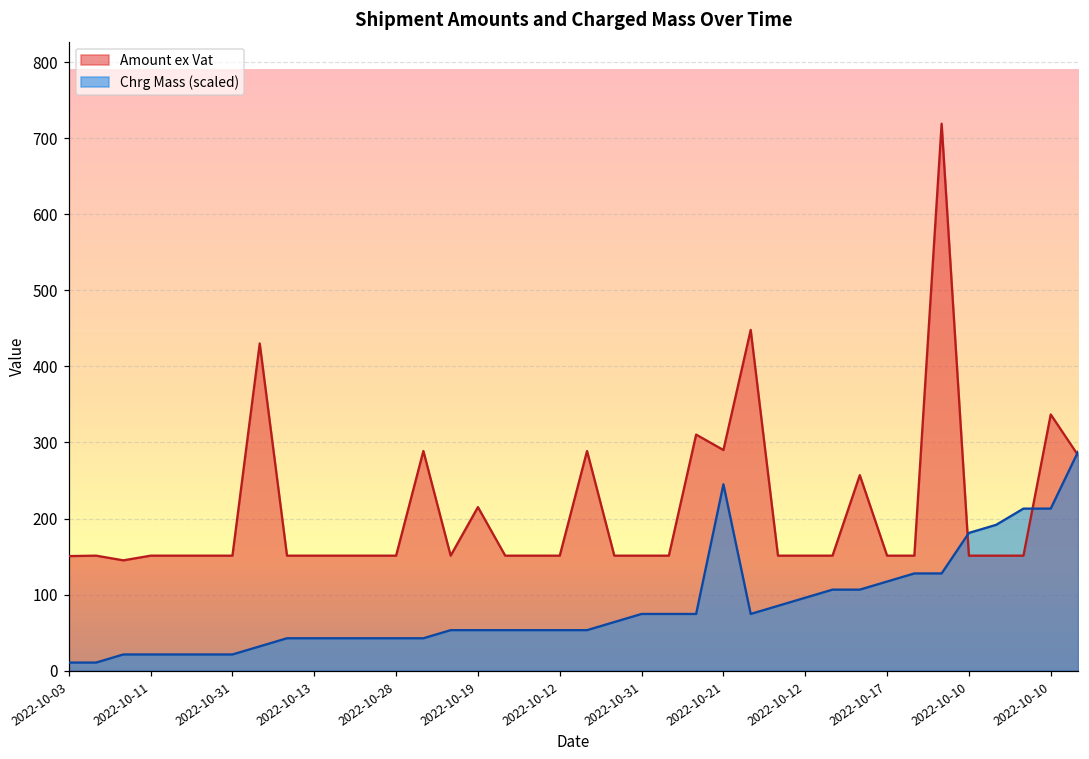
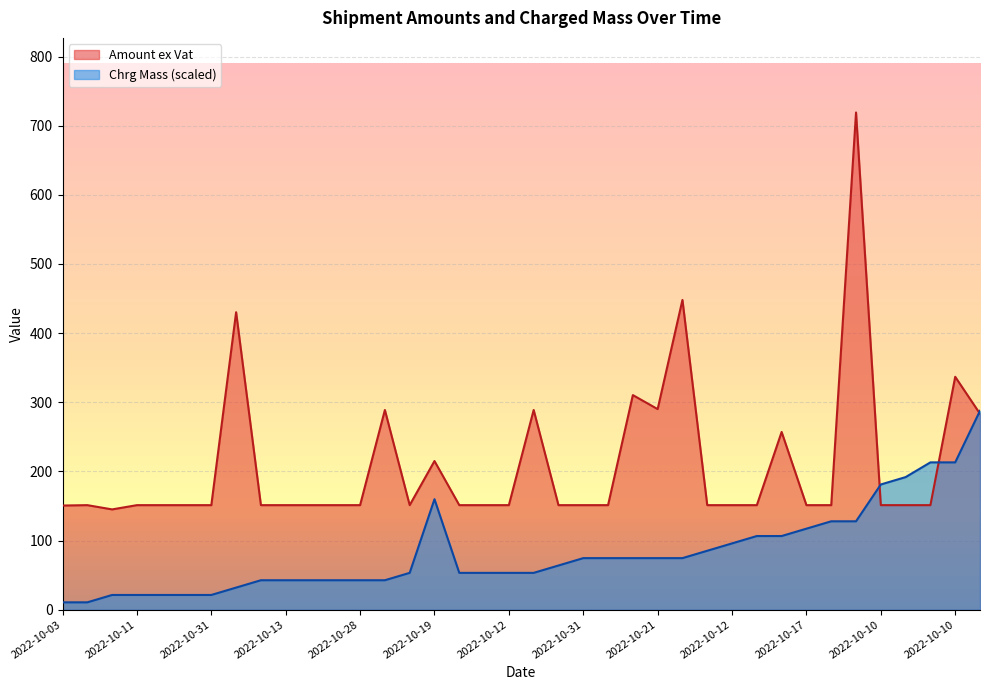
  {
    "Amount ex Vat": {
      "2022-10-03": 150,
      "2022-10-19": 220,
      "2022-10-21": 290
    },
    "Chrg Mass (scaled)": {
      "2022-10-03": 10,
-     "2022-10-19": 50,
-     "2022-10-21": 250
+     "2022-10-19": 160,
+     "2022-10-21": 70
    }
  }
